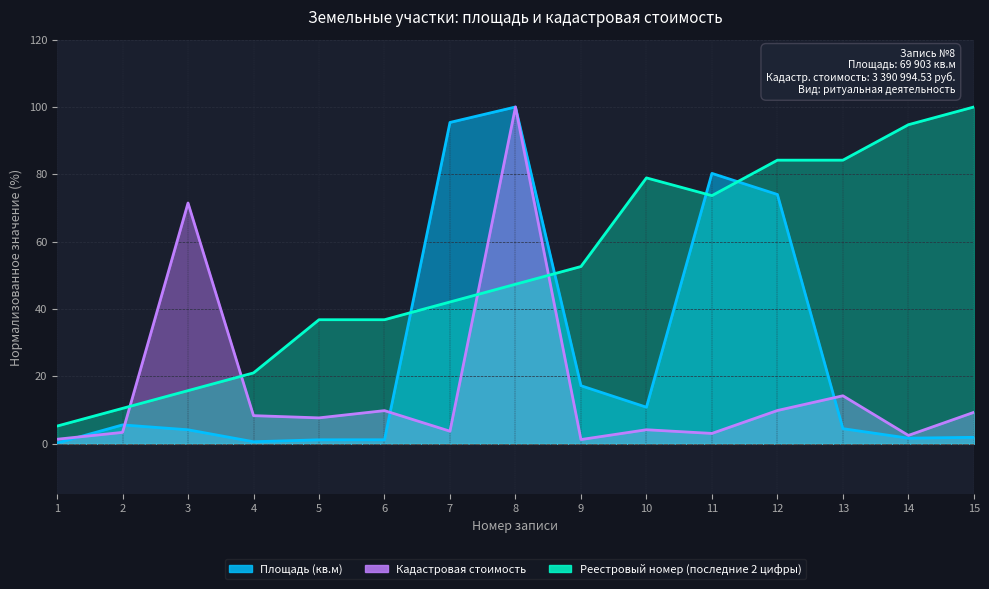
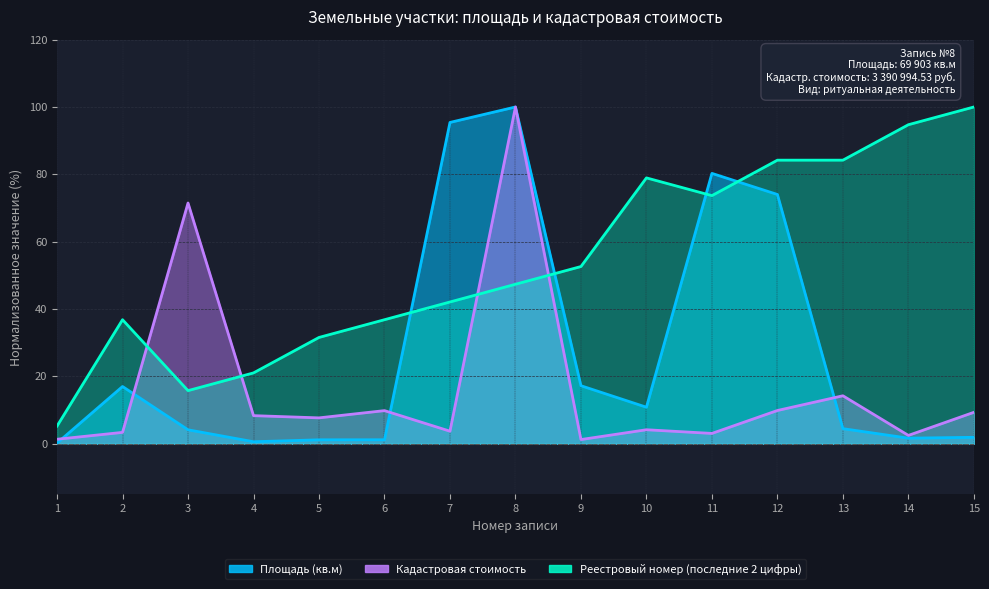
  {
    "Площадь (кв.м)": {
      "1": 0,
-     "2": 6,
+     "2": 17,
      "3": 4,
      "4": 1,
      "5": 1,
      "6": 1,
      "7": 95,
      "9": 17,
      "10": 11,
      "11": 80,
      "12": 74,
      "13": 4,
      "14": 2,
      "15": 2
    },
    "Кадастровая стоимость": {
      "1": 1,
      "2": 3,
      "3": 71,
      "4": 8,
      "5": 8,
      "6": 10,
      "7": 4,
      "9": 1,
      "10": 4,
      "11": 3,
      "12": 10,
      "13": 14,
      "14": 2,
      "15": 9
    },
    "Реестровый номер (последние 2 цифры)": {
      "1": 5,
-     "2": 11,
+     "2": 37,
      "3": 16,
      "4": 21,
-     "5": 37,
+     "5": 32,
      "6": 37,
      "7": 42,
      "8": 47,
      "9": 53,
      "10": 79,
      "11": 74,
      "12": 84,
      "13": 84,
      "14": 95
    }
  }
